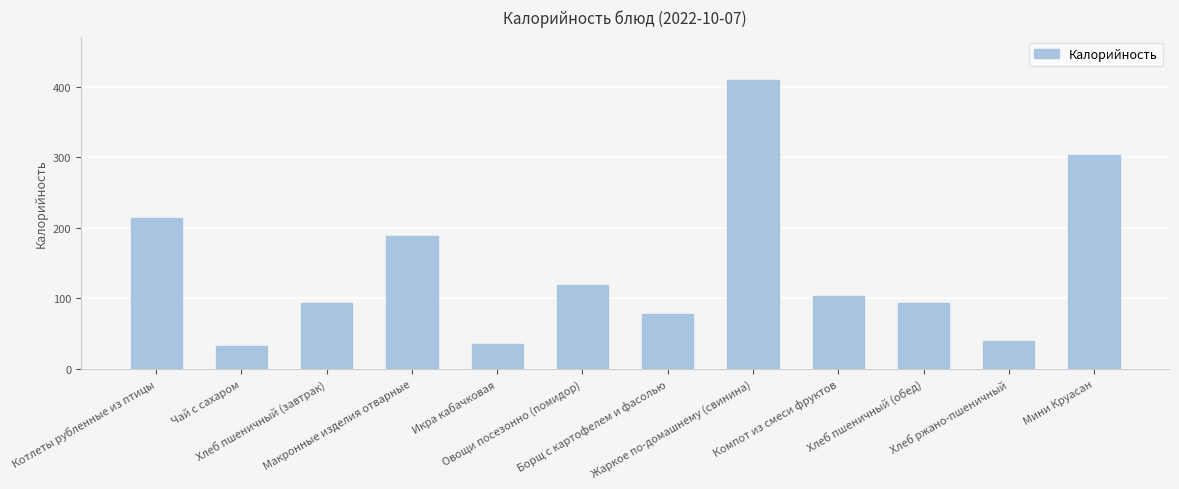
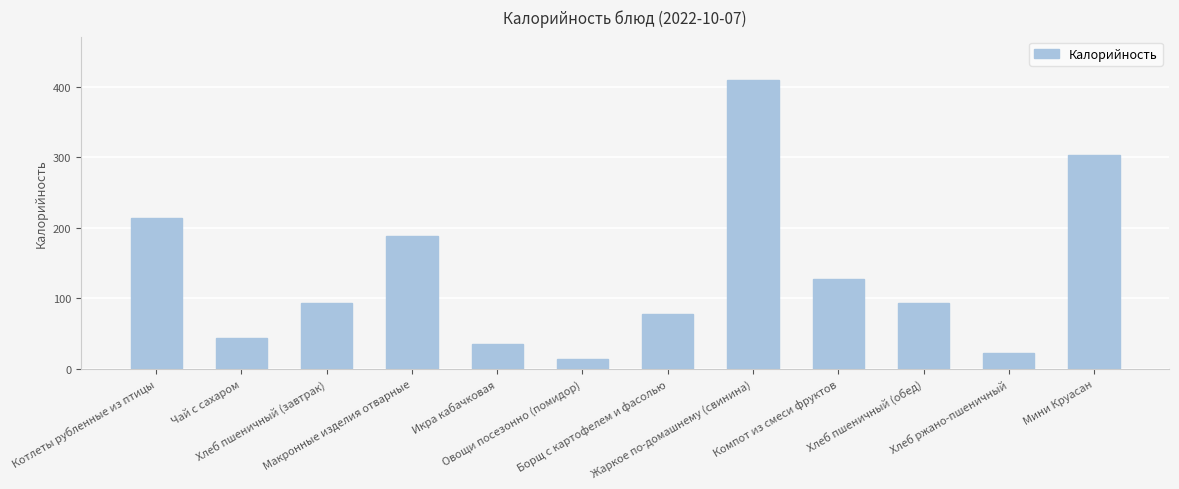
  {
    "Котлеты рубленные из птицы": 210,
-   "Чай с сахаром": 30,
+   "Чай с сахаром": 40,
    "Хлеб пшеничный (завтрак)": 90,
    "Макронные изделия отварные": 190,
    "Икра кабачковая": 40,
-   "Овощи посезонно (помидор)": 120,
+   "Овощи посезонно (помидор)": 10,
    "Борщ с картофелем и фасолью": 80,
    "Жаркое по-домашнему (свинина)": 410,
-   "Компот из смеси фруктов": 100,
+   "Компот из смеси фруктов": 130,
    "Хлеб пшеничный (обед)": 90,
-   "Хлеб ржано-пшеничный": 40,
+   "Хлеб ржано-пшеничный": 20,
    "Мини Круасан": 300
  }
